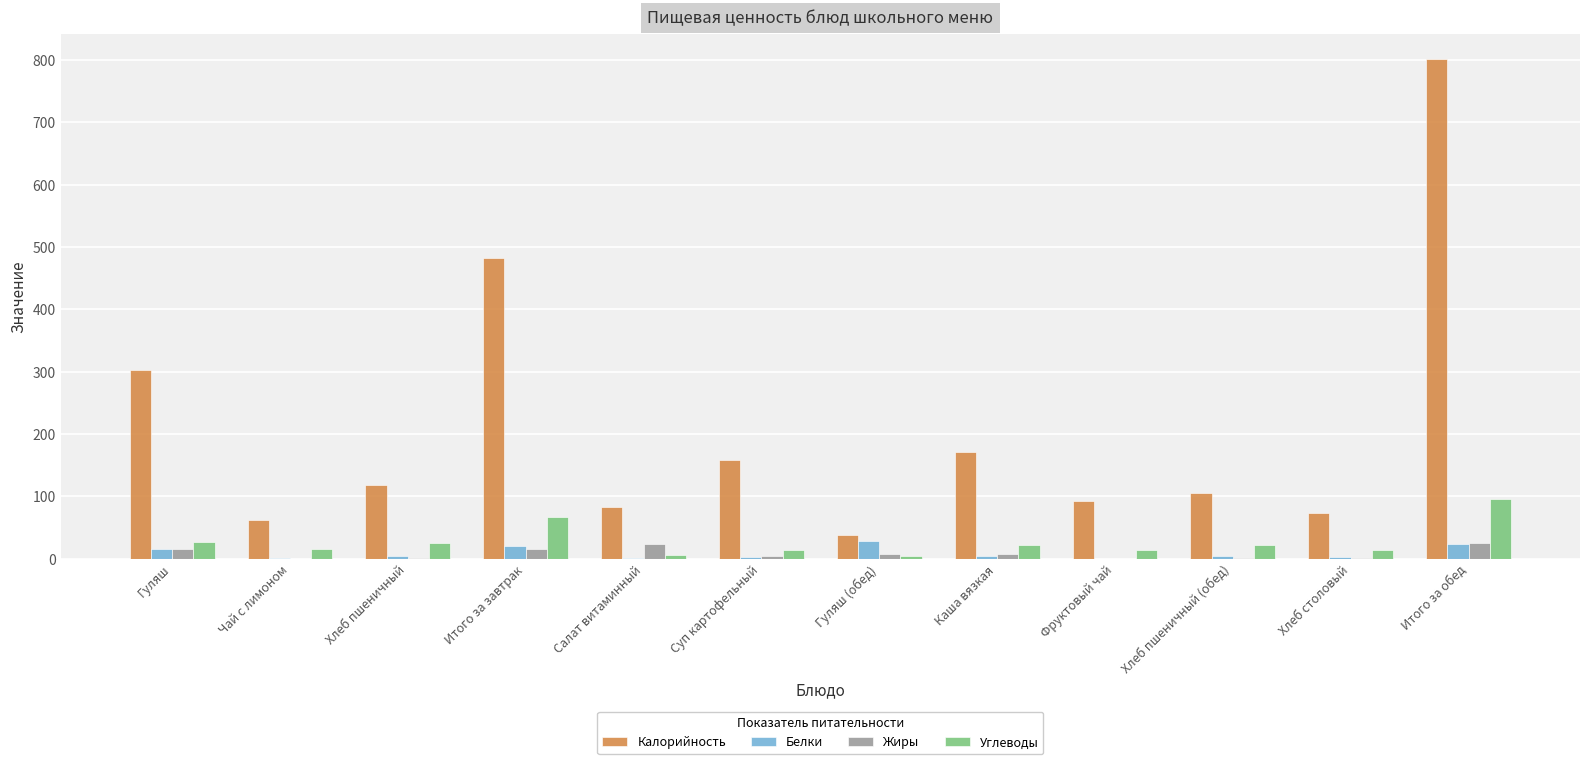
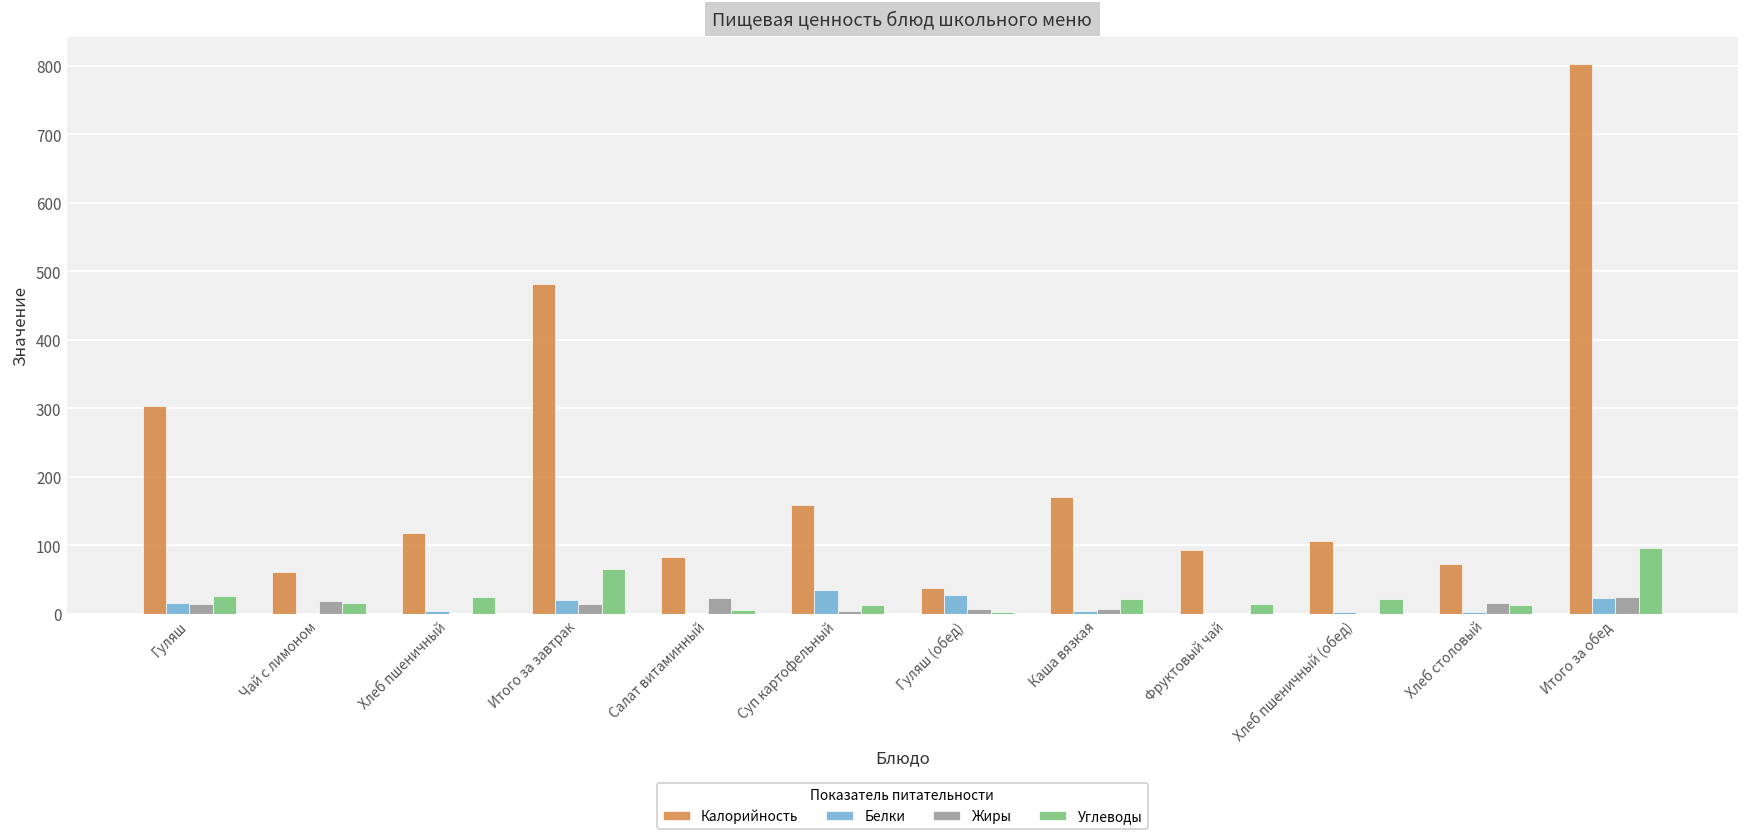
  {
    "Калорийность": {
      "Гуляш": 300,
      "Чай с лимоном": 60,
      "Хлеб пшеничный": 120,
      "Итого за завтрак": 480,
      "Салат витаминный": 80,
      "Суп картофельный": 160,
      "Гуляш (обед)": 40,
      "Каша вязкая": 170,
      "Фруктовый чай": 90,
      "Хлеб пшеничный (обед)": 110,
      "Хлеб столовый": 70,
      "Итого за обед": 800
    },
    "Белки": {
      "Гуляш": 20,
      "Итого за завтрак": 20,
-     "Суп картофельный": 0,
+     "Суп картофельный": 30,
      "Гуляш (обед)": 30,
      "Каша вязкая": 0,
      "Фруктовый чай": 0,
      "Итого за обед": 20
    },
    "Жиры": {
      "Гуляш": 10,
-     "Чай с лимоном": 0,
+     "Чай с лимоном": 20,
      "Итого за завтрак": 20,
      "Салат витаминный": 20,
      "Суп картофельный": 0,
      "Гуляш (обед)": 10,
      "Каша вязкая": 10,
      "Фруктовый чай": 0,
-     "Хлеб столовый": 0,
+     "Хлеб столовый": 20,
      "Итого за обед": 30
    },
    "Углеводы": {
      "Гуляш": 30,
      "Чай с лимоном": 20,
      "Хлеб пшеничный": 20,
      "Итого за завтрак": 70,
      "Салат витаминный": 10,
      "Суп картофельный": 10,
      "Каша вязкая": 20,
      "Фруктовый чай": 10,
      "Хлеб пшеничный (обед)": 20,
      "Хлеб столовый": 10,
      "Итого за обед": 100
    }
  }
